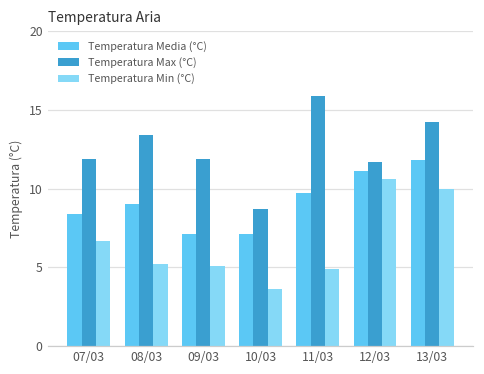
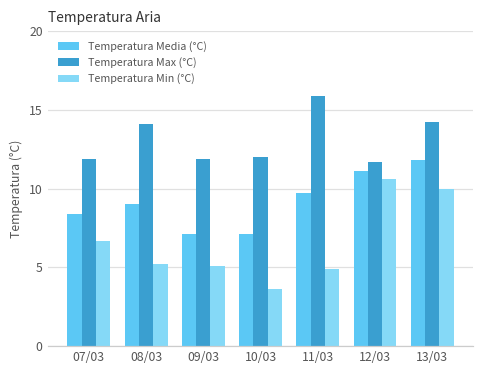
  {
    "Temperatura Max (°C)": {
      "07/03": 11.9,
-     "08/03": 13.4,
+     "08/03": 14.1,
      "09/03": 11.9,
-     "10/03": 8.7,
+     "10/03": 12.0,
      "11/03": 15.9,
      "12/03": 11.7,
      "13/03": 14.2
    }
  }
